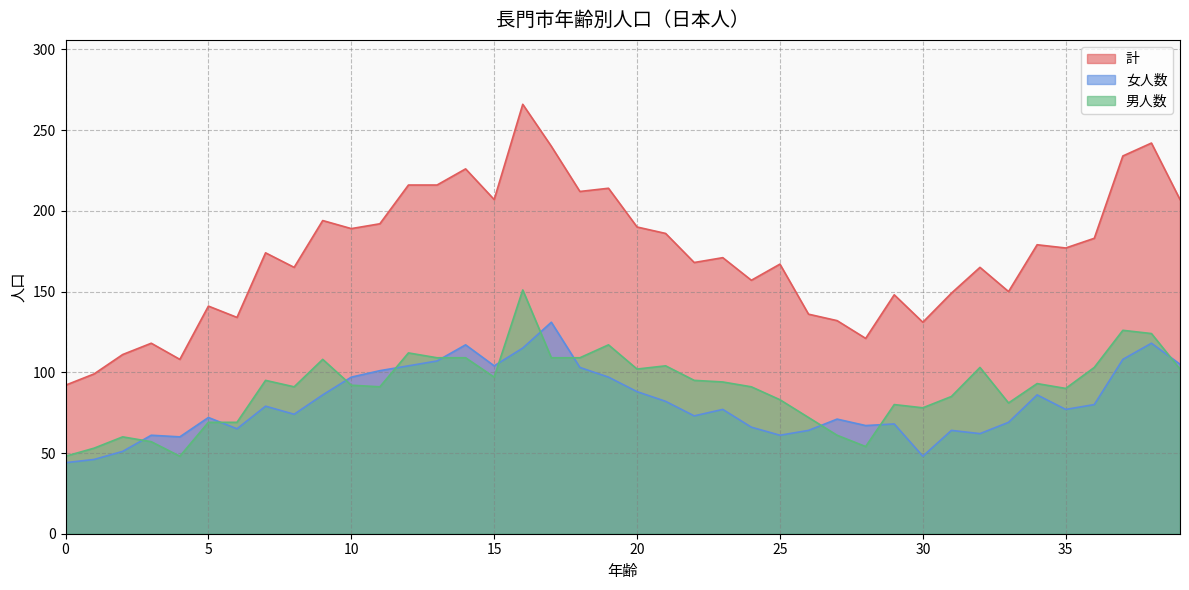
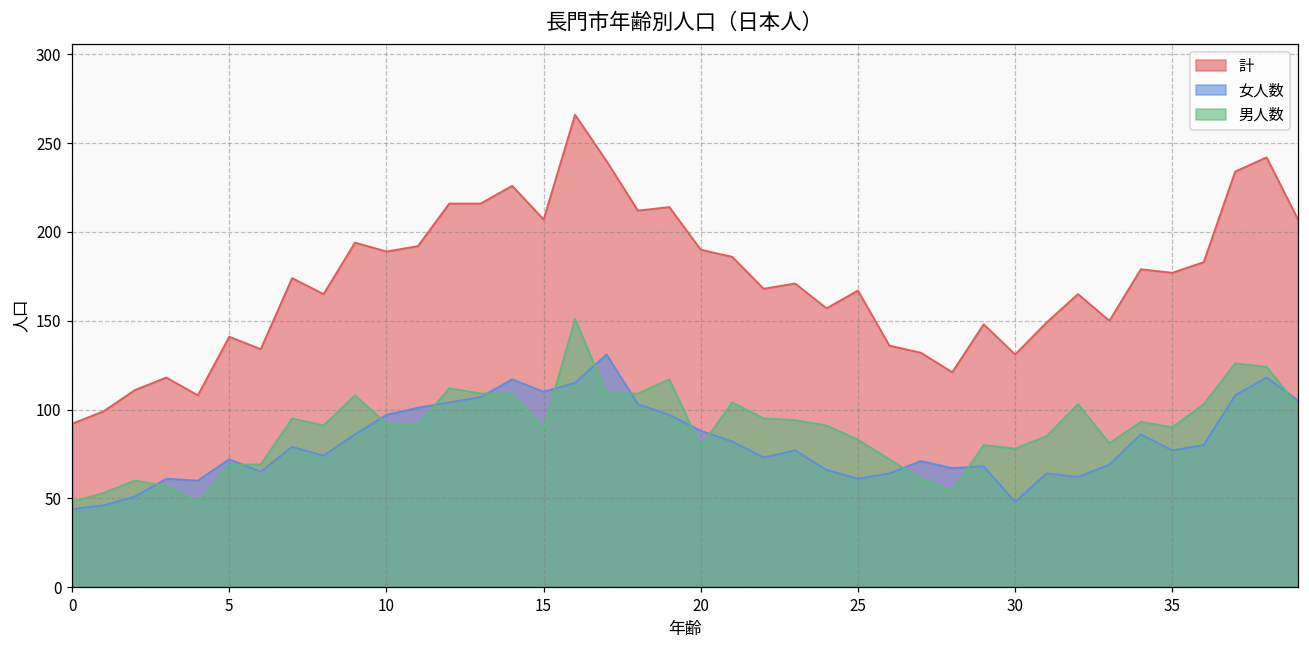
  {
    "計": {
      "0": 92,
      "5": 141,
      "10": 189,
      "15": 207,
      "20": 190,
      "25": 167,
      "30": 131,
      "35": 177
    },
    "女人数": {
      "0": 44,
      "5": 72,
      "10": 97,
-     "15": 104,
+     "15": 110,
      "20": 88,
      "25": 61,
      "30": 48,
      "35": 77
    },
    "男人数": {
      "0": 48,
      "5": 69,
      "10": 92,
-     "15": 97,
-     "20": 102,
+     "15": 89,
+     "20": 79,
      "25": 83,
      "30": 78,
      "35": 90
    }
  }
